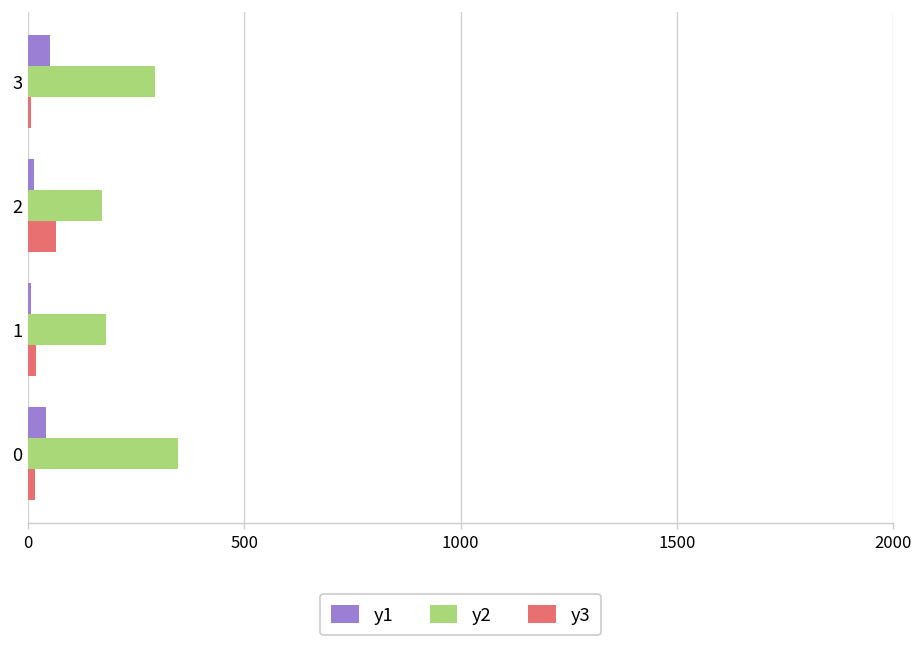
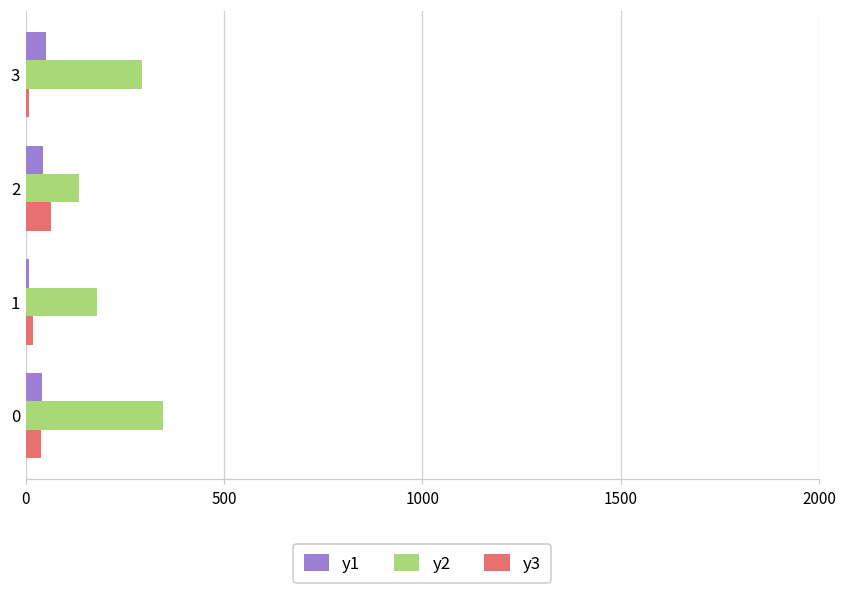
  {
    "y1": {
      "3": 50,
-     "2": 10,
+     "2": 40,
      "1": 10,
      "0": 40
    },
    "y2": {
      "3": 290,
-     "2": 170,
+     "2": 130,
      "1": 180,
      "0": 350
    },
    "y3": {
      "3": 10,
      "2": 60,
      "1": 20,
-     "0": 20
+     "0": 40
    }
  }
